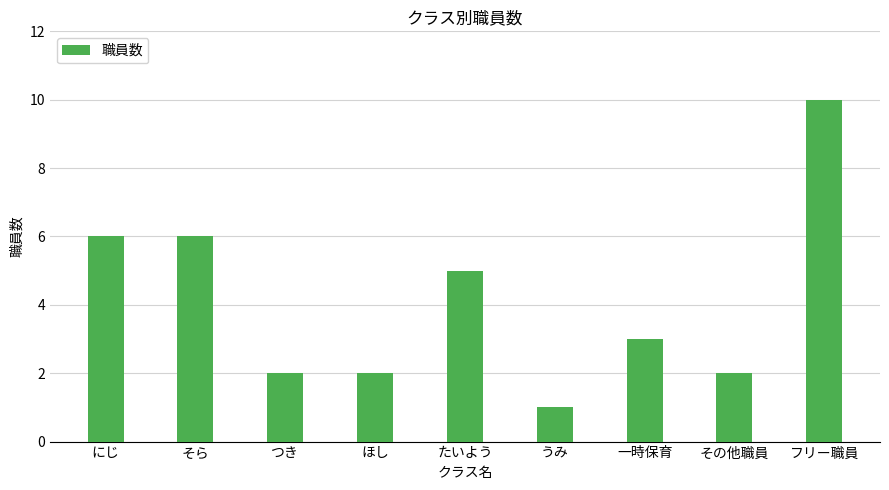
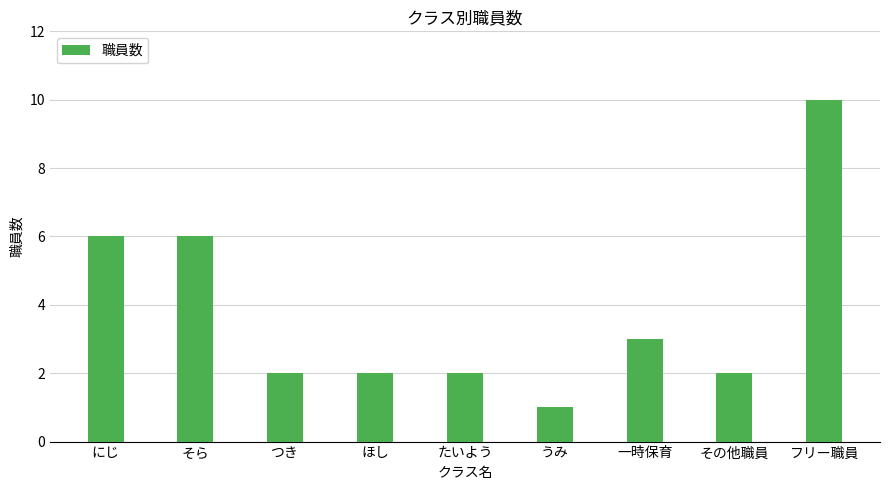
  {
    "にじ": 6,
    "そら": 6,
    "つき": 2,
    "ほし": 2,
-   "たいよう": 5,
+   "たいよう": 2,
    "うみ": 1,
    "一時保育": 3,
    "その他職員": 2,
    "フリー職員": 10
  }
